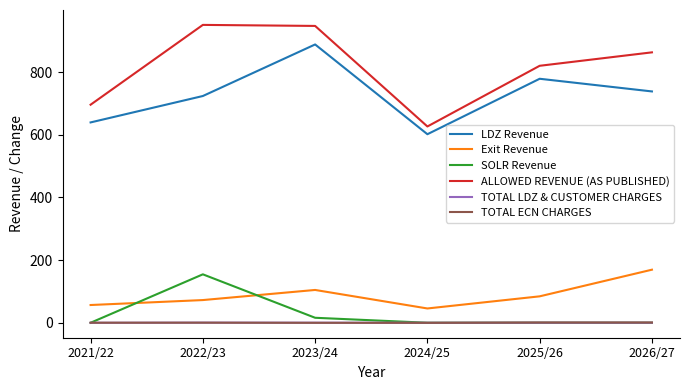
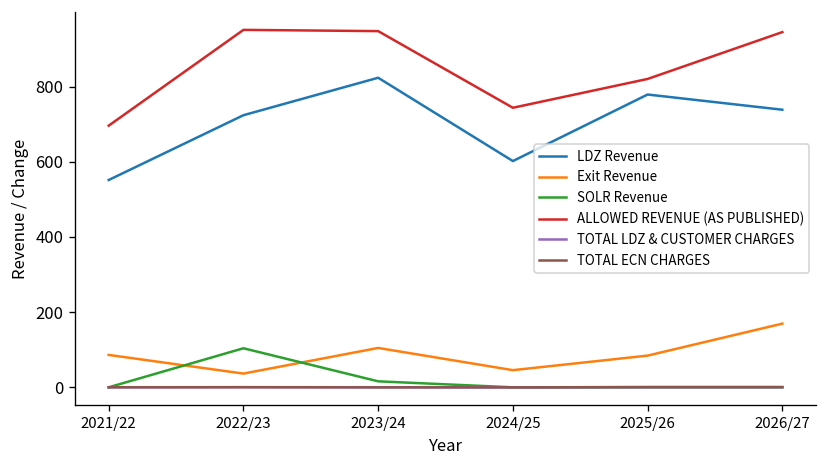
  {
    "LDZ Revenue": {
-     "2021/22": 640,
+     "2021/22": 550,
      "2022/23": 720,
-     "2023/24": 890,
+     "2023/24": 820,
      "2024/25": 600,
      "2025/26": 780,
      "2026/27": 740
    },
    "Exit Revenue": {
-     "2021/22": 60,
-     "2022/23": 70,
+     "2021/22": 90,
+     "2022/23": 40,
      "2023/24": 100,
      "2024/25": 50,
      "2025/26": 80,
      "2026/27": 170
    },
    "SOLR Revenue": {
-     "2022/23": 150,
+     "2022/23": 100,
      "2023/24": 20
    },
    "ALLOWED REVENUE (AS PUBLISHED)": {
      "2021/22": 700,
      "2022/23": 950,
      "2023/24": 950,
-     "2024/25": 630,
+     "2024/25": 740,
      "2025/26": 820,
-     "2026/27": 860
+     "2026/27": 950
    }
  }
